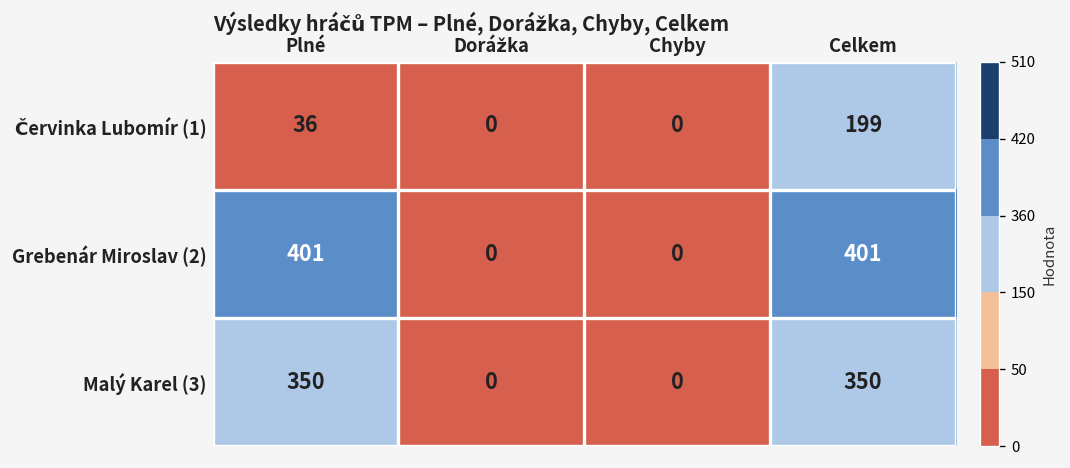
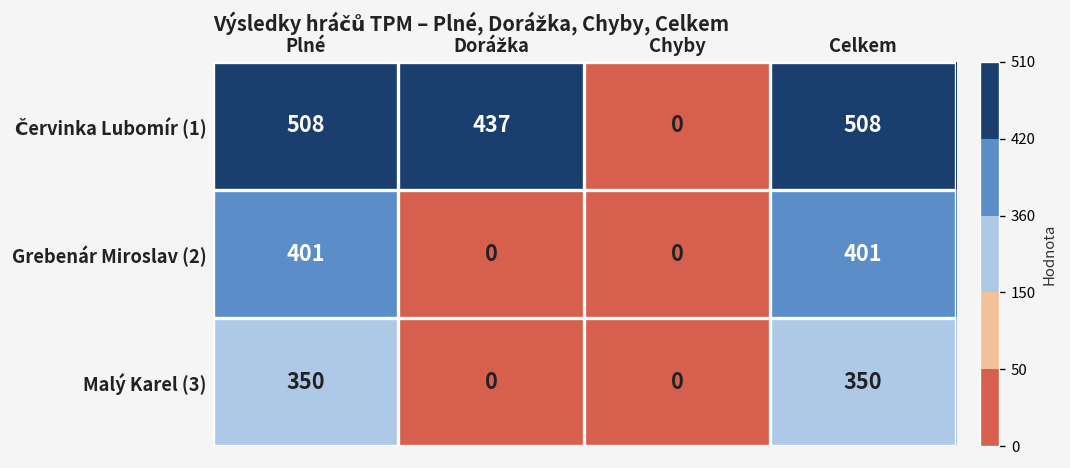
  {
    "Červinka Lubomír (1)": {
-     "Plné": 36,
-     "Dorážka": 0,
+     "Plné": 508,
+     "Dorážka": 437,
      "Chyby": 0,
-     "Celkem": 199
+     "Celkem": 508
    },
    "Grebenár Miroslav (2)": {
      "Plné": 401,
      "Dorážka": 0,
      "Chyby": 0,
      "Celkem": 401
    },
    "Malý Karel (3)": {
      "Plné": 350,
      "Dorážka": 0,
      "Chyby": 0,
      "Celkem": 350
    }
  }
